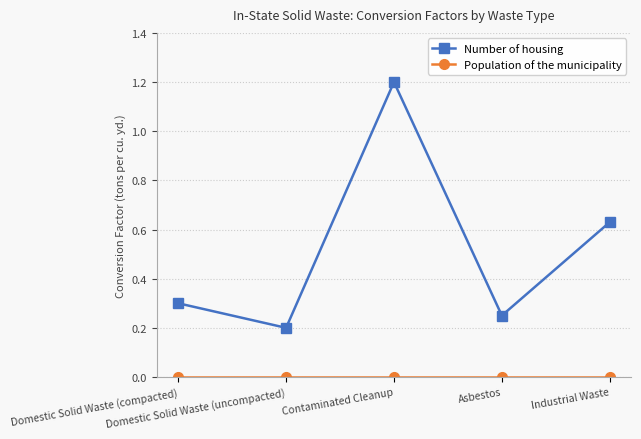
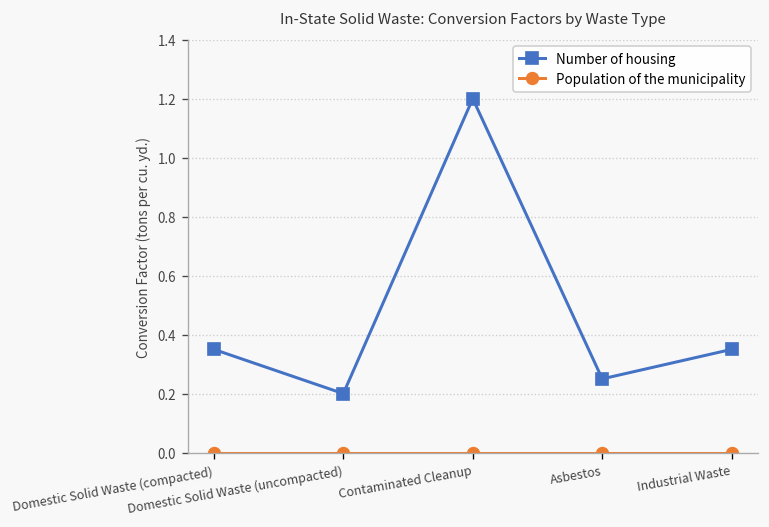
  {
    "Number of housing": {
-     "Domestic Solid Waste (compacted)": 0.30,
+     "Domestic Solid Waste (compacted)": 0.35,
      "Domestic Solid Waste (uncompacted)": 0.20,
      "Contaminated Cleanup": 1.20,
      "Asbestos": 0.25,
-     "Industrial Waste": 0.63
+     "Industrial Waste": 0.35
    },
    "Population of the municipality": {
      "Domestic Solid Waste (compacted)": 0.00,
      "Domestic Solid Waste (uncompacted)": 0.00,
      "Contaminated Cleanup": 0.00,
      "Asbestos": 0.00,
      "Industrial Waste": 0.00
    }
  }
